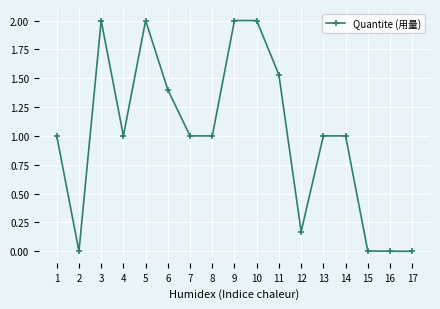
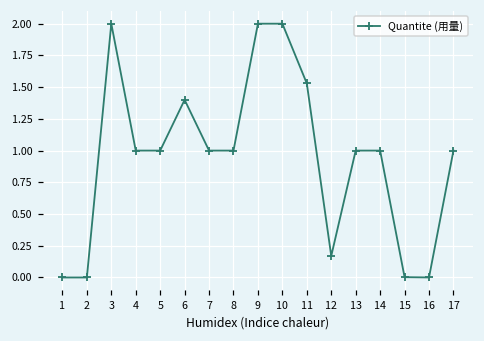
  {
-   "1": 1,
+   "1": 0,
    "2": 0,
    "3": 2,
    "4": 1,
-   "5": 2,
+   "5": 1,
    "6": 1.40,
    "7": 1,
    "8": 1,
    "9": 2,
    "10": 2,
    "11": 1.53,
    "12": 0.17,
    "13": 1,
    "14": 1,
    "15": 0,
    "16": 0,
-   "17": 0
+   "17": 1
  }
